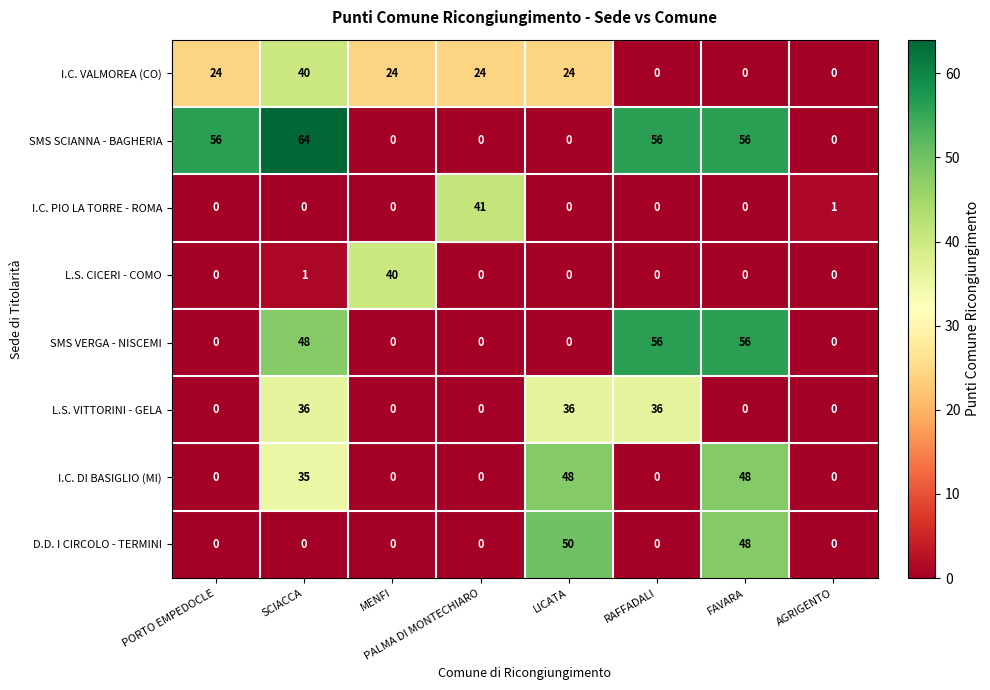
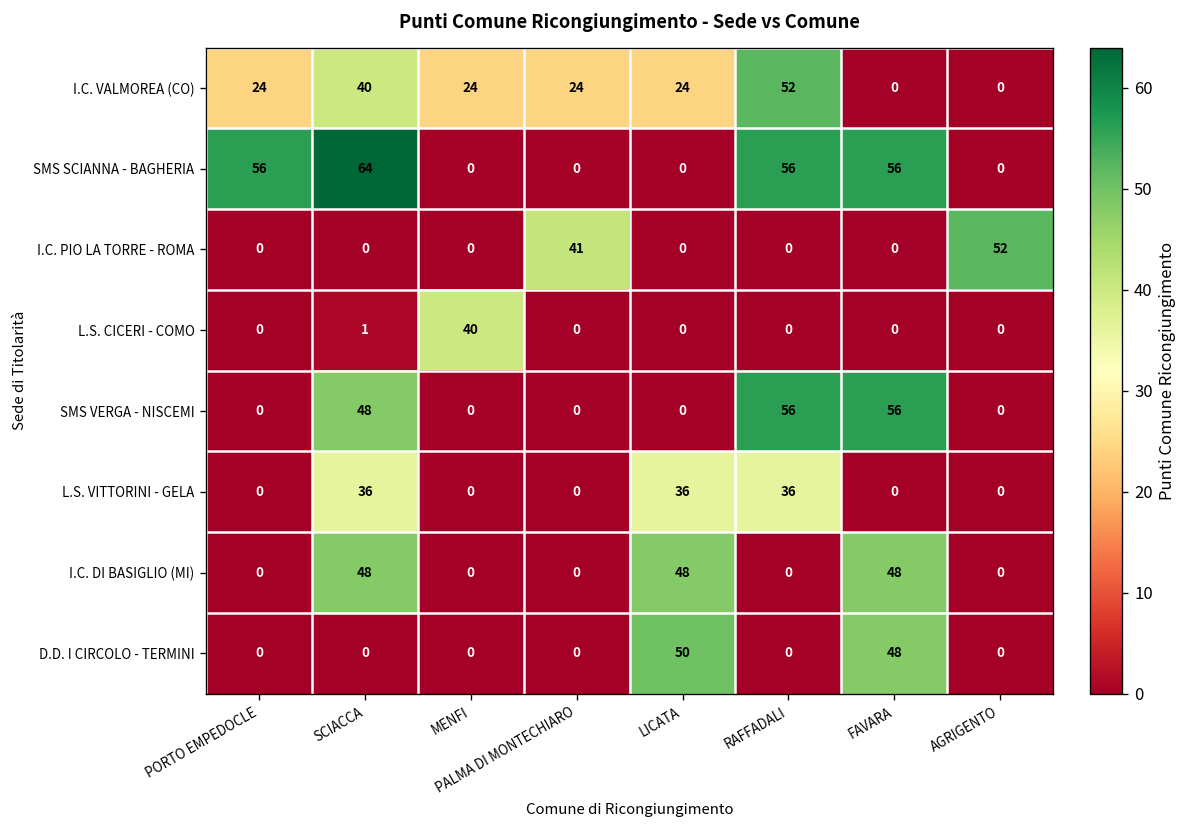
  {
    "I.C. VALMOREA (CO)": {
      "PORTO EMPEDOCLE": 24,
      "SCIACCA": 40,
      "MENFI": 24,
      "PALMA DI MONTECHIARO": 24,
      "LICATA": 24,
-     "RAFFADALI": 0,
+     "RAFFADALI": 52,
      "FAVARA": 0,
      "AGRIGENTO": 0
    },
    "SMS SCIANNA - BAGHERIA": {
      "PORTO EMPEDOCLE": 56,
      "SCIACCA": 64,
      "MENFI": 0,
      "PALMA DI MONTECHIARO": 0,
      "LICATA": 0,
      "RAFFADALI": 56,
      "FAVARA": 56,
      "AGRIGENTO": 0
    },
    "I.C. PIO LA TORRE - ROMA": {
      "PORTO EMPEDOCLE": 0,
      "SCIACCA": 0,
      "MENFI": 0,
      "PALMA DI MONTECHIARO": 41,
      "LICATA": 0,
      "RAFFADALI": 0,
      "FAVARA": 0,
-     "AGRIGENTO": 1
+     "AGRIGENTO": 52
    },
    "L.S. CICERI - COMO": {
      "PORTO EMPEDOCLE": 0,
      "SCIACCA": 1,
      "MENFI": 40,
      "PALMA DI MONTECHIARO": 0,
      "LICATA": 0,
      "RAFFADALI": 0,
      "FAVARA": 0,
      "AGRIGENTO": 0
    },
    "SMS VERGA - NISCEMI": {
      "PORTO EMPEDOCLE": 0,
      "SCIACCA": 48,
      "MENFI": 0,
      "PALMA DI MONTECHIARO": 0,
      "LICATA": 0,
      "RAFFADALI": 56,
      "FAVARA": 56,
      "AGRIGENTO": 0
    },
    "L.S. VITTORINI - GELA": {
      "PORTO EMPEDOCLE": 0,
      "SCIACCA": 36,
      "MENFI": 0,
      "PALMA DI MONTECHIARO": 0,
      "LICATA": 36,
      "RAFFADALI": 36,
      "FAVARA": 0,
      "AGRIGENTO": 0
    },
    "I.C. DI BASIGLIO (MI)": {
      "PORTO EMPEDOCLE": 0,
-     "SCIACCA": 35,
+     "SCIACCA": 48,
      "MENFI": 0,
      "PALMA DI MONTECHIARO": 0,
      "LICATA": 48,
      "RAFFADALI": 0,
      "FAVARA": 48,
      "AGRIGENTO": 0
    },
    "D.D. I CIRCOLO - TERMINI": {
      "PORTO EMPEDOCLE": 0,
      "SCIACCA": 0,
      "MENFI": 0,
      "PALMA DI MONTECHIARO": 0,
      "LICATA": 50,
      "RAFFADALI": 0,
      "FAVARA": 48,
      "AGRIGENTO": 0
    }
  }
